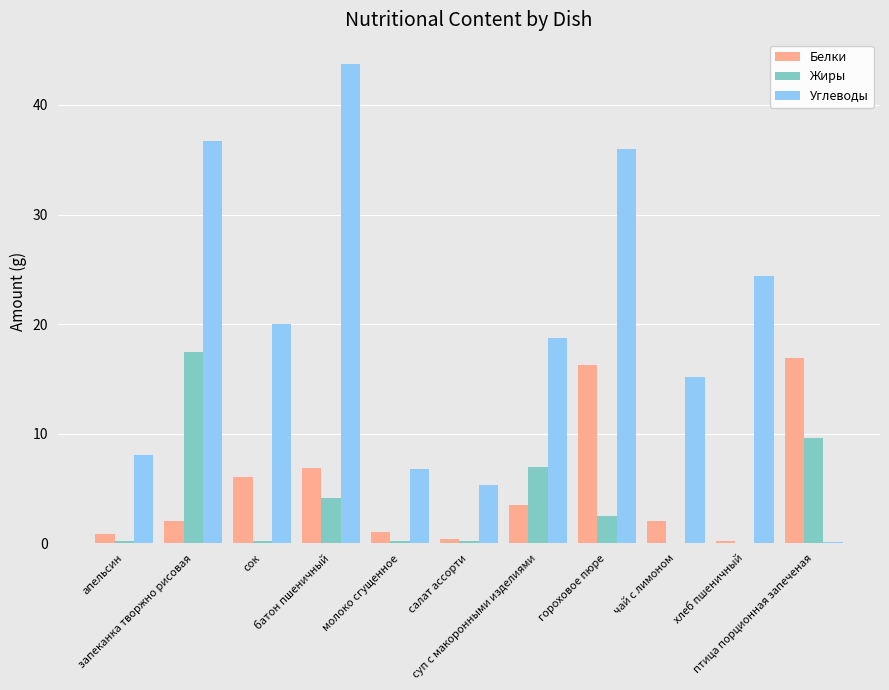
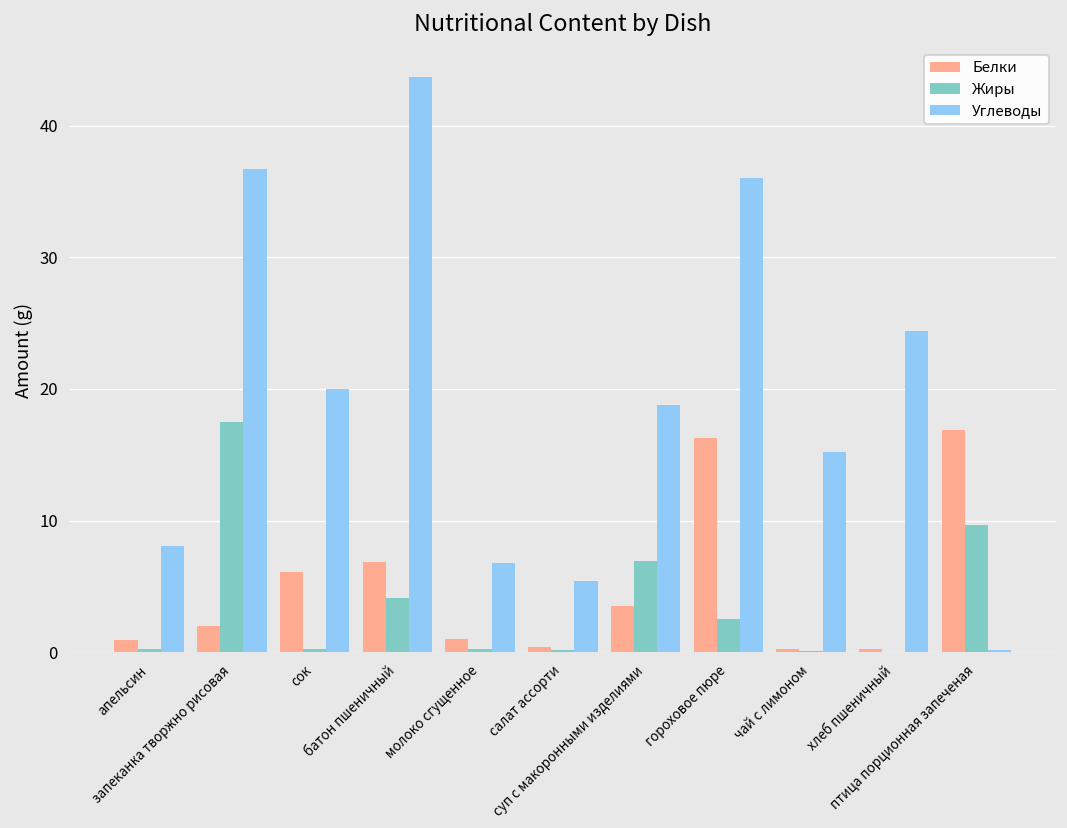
  {
    "Белки": {
      "апельсин": 0.9,
      "запеканка творжно рисовая": 2.0,
      "сок": 6.1,
      "батон пшеничный": 6.8,
      "молоко сгущенное": 1.0,
      "салат ассорти": 0.4,
      "суп с макоронными изделиями": 3.5,
      "гороховое пюре": 16.3,
-     "чай с лимоном": 2.0,
+     "чай с лимоном": 0.3,
      "птица порционная запеченая": 16.9
    }
  }
